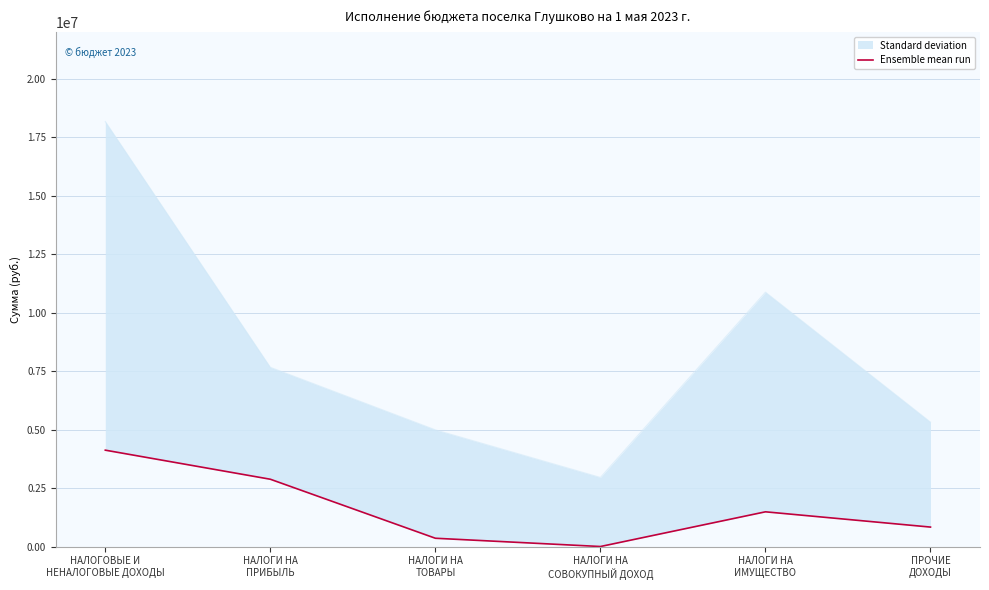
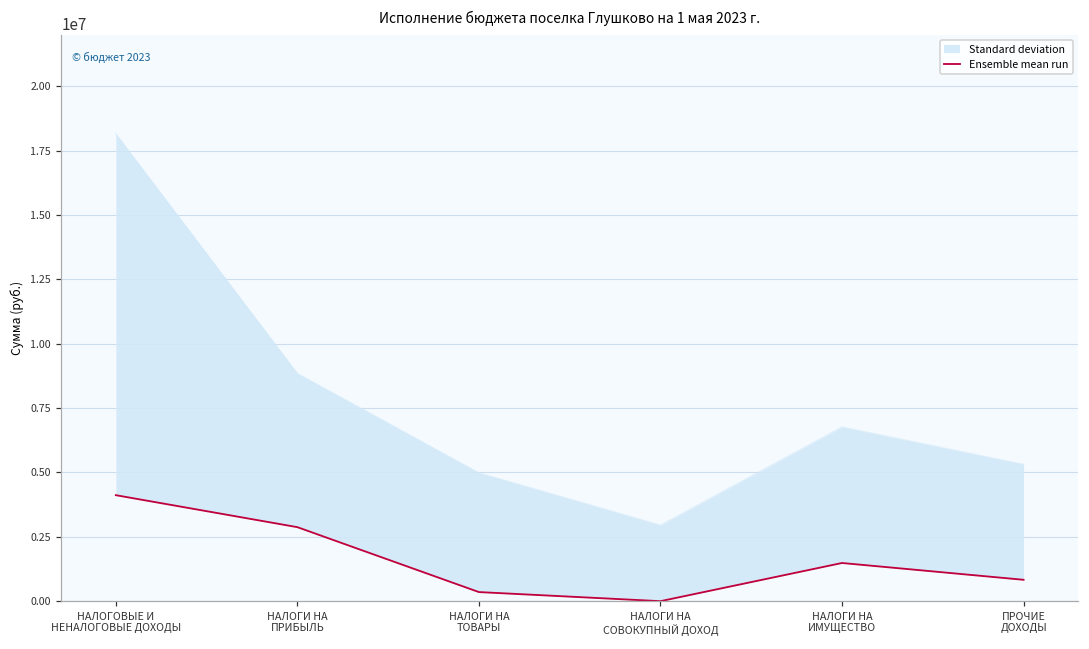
  {
    "Ensemble mean run": {
      "НАЛОГОВЫЕ И НЕНАЛОГОВЫЕ ДОХОДЫ": 4100000,
      "НАЛОГИ НА ПРИБЫЛЬ": 2900000,
      "НАЛОГИ НА ТОВАРЫ": 400000,
      "НАЛОГИ НА СОВОКУПНЫЙ ДОХОД": 0,
      "НАЛОГИ НА ИМУЩЕСТВО": 1500000,
      "ПРОЧИЕ ДОХОДЫ": 800000
    },
    "Standard deviation": {
      "НАЛОГОВЫЕ И НЕНАЛОГОВЫЕ ДОХОДЫ": 18200000,
-     "НАЛОГИ НА ПРИБЫЛЬ": 7700000,
+     "НАЛОГИ НА ПРИБЫЛЬ": 8800000,
      "НАЛОГИ НА ТОВАРЫ": 5000000,
      "НАЛОГИ НА СОВОКУПНЫЙ ДОХОД": 3000000,
-     "НАЛОГИ НА ИМУЩЕСТВО": 10900000,
+     "НАЛОГИ НА ИМУЩЕСТВО": 6800000,
      "ПРОЧИЕ ДОХОДЫ": 5300000
    }
  }
